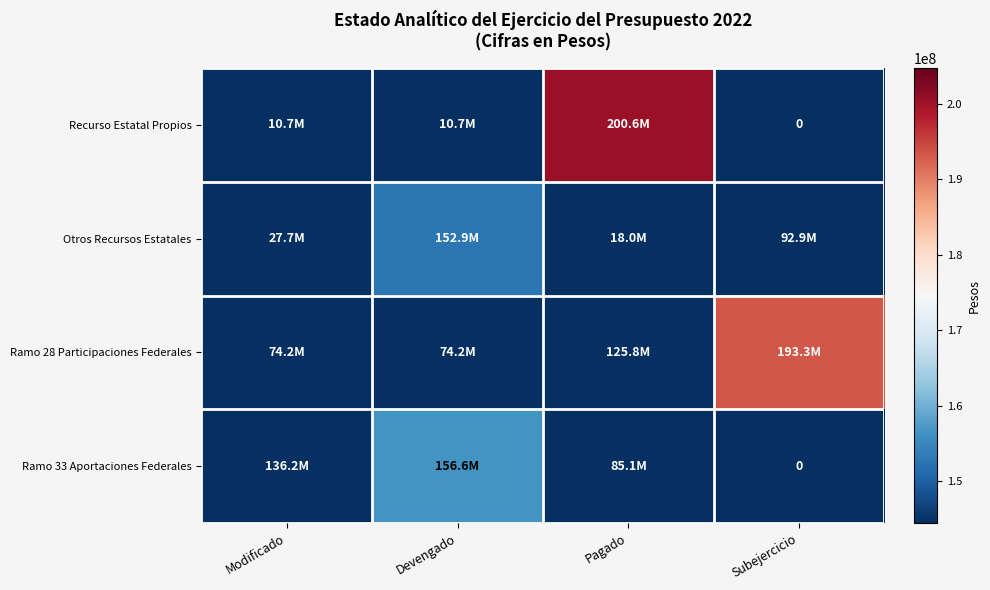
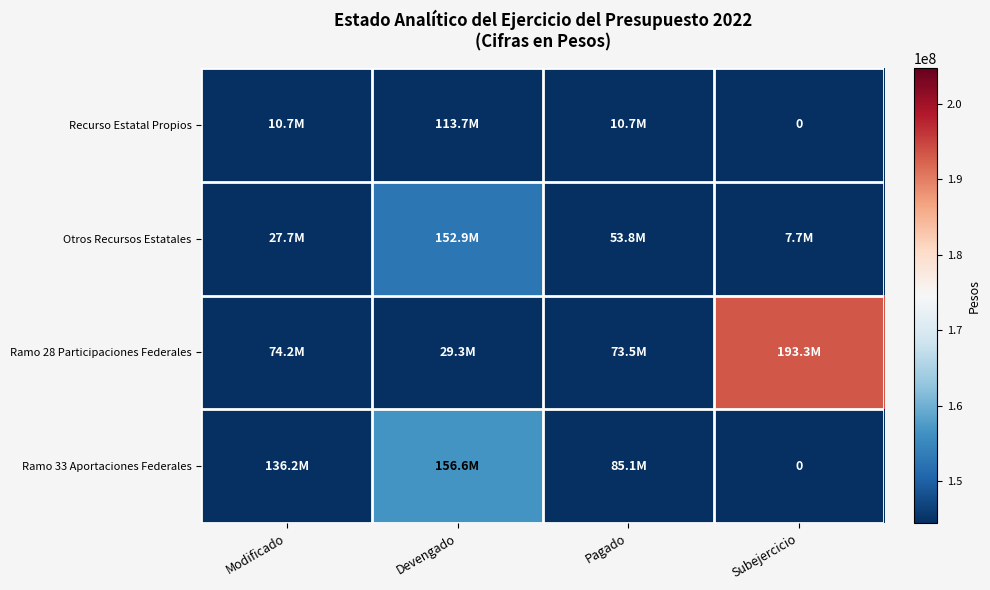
  {
    "Recurso Estatal Propios": {
      "Modificado": "10.7M",
-     "Devengado": "10.7M",
-     "Pagado": "200.6M",
+     "Devengado": "113.7M",
+     "Pagado": "10.7M",
      "Subejercicio": "0"
    },
    "Otros Recursos Estatales": {
      "Modificado": "27.7M",
      "Devengado": "152.9M",
-     "Pagado": "18.0M",
-     "Subejercicio": "92.9M"
+     "Pagado": "53.8M",
+     "Subejercicio": "7.7M"
    },
    "Ramo 28 Participaciones Federales": {
      "Modificado": "74.2M",
-     "Devengado": "74.2M",
-     "Pagado": "125.8M",
+     "Devengado": "29.3M",
+     "Pagado": "73.5M",
      "Subejercicio": "193.3M"
    },
    "Ramo 33 Aportaciones Federales": {
      "Modificado": "136.2M",
      "Devengado": "156.6M",
      "Pagado": "85.1M",
      "Subejercicio": "0"
    }
  }
